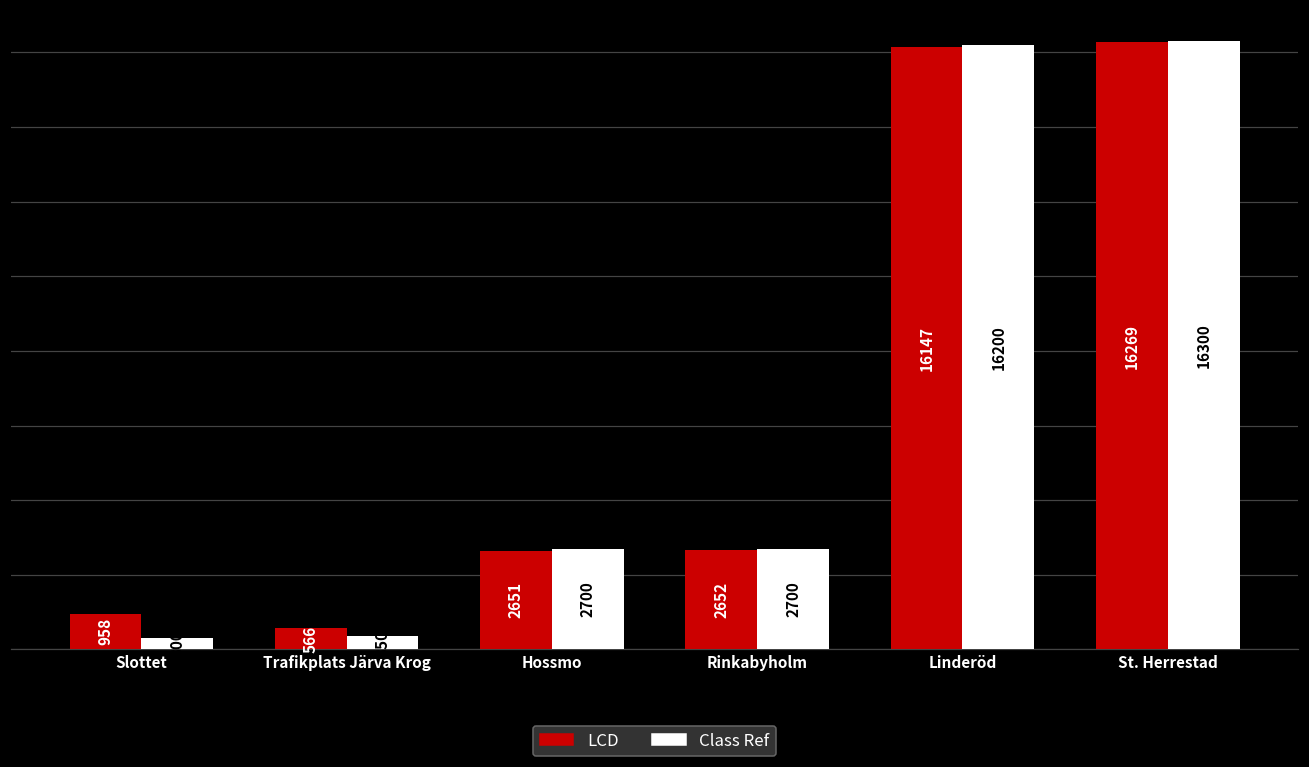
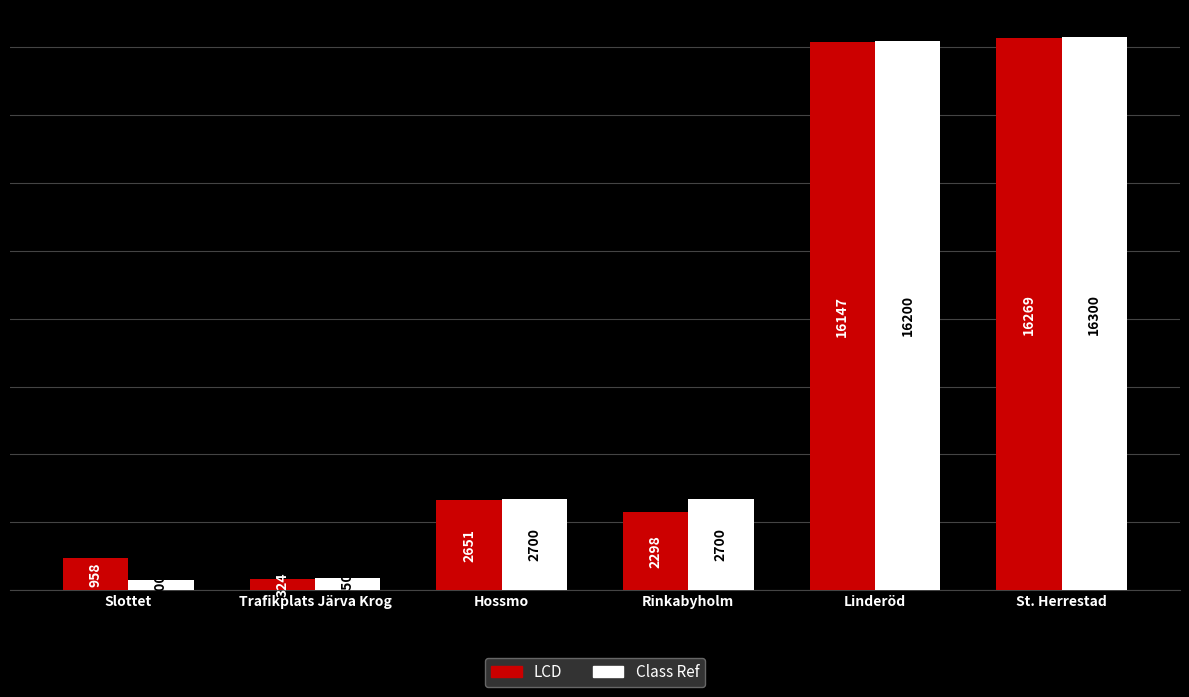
  {
    "LCD": {
      "Slottet": 958,
-     "Trafikplats Järva Krog": 566,
+     "Trafikplats Järva Krog": 324,
      "Hossmo": 2651,
-     "Rinkabyholm": 2652,
+     "Rinkabyholm": 2298,
      "Linderöd": 16147,
      "St. Herrestad": 16269
    },
    "Class Ref": {
      "Hossmo": 2700,
      "Rinkabyholm": 2700,
      "Linderöd": 16200,
      "St. Herrestad": 16300
    }
  }
